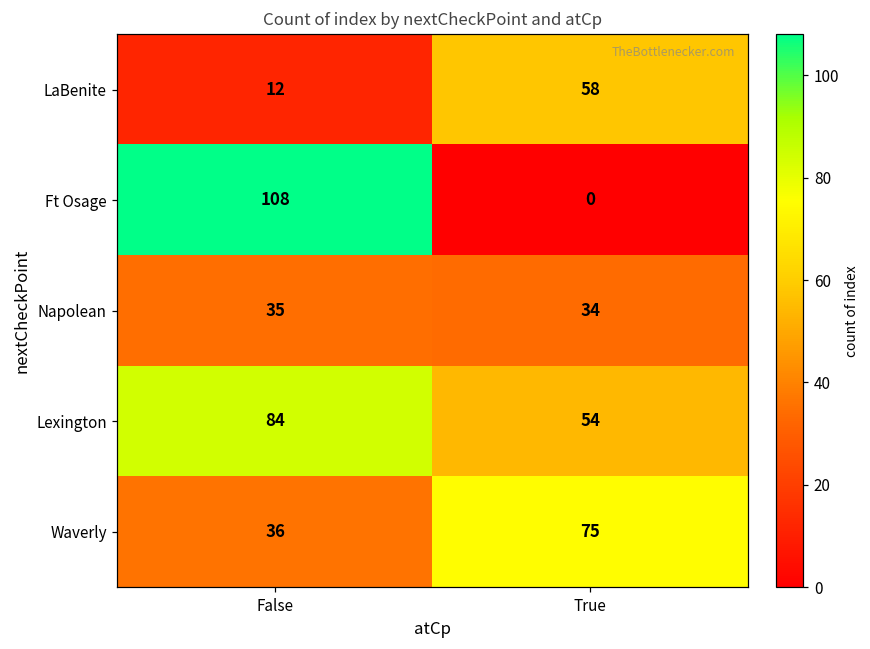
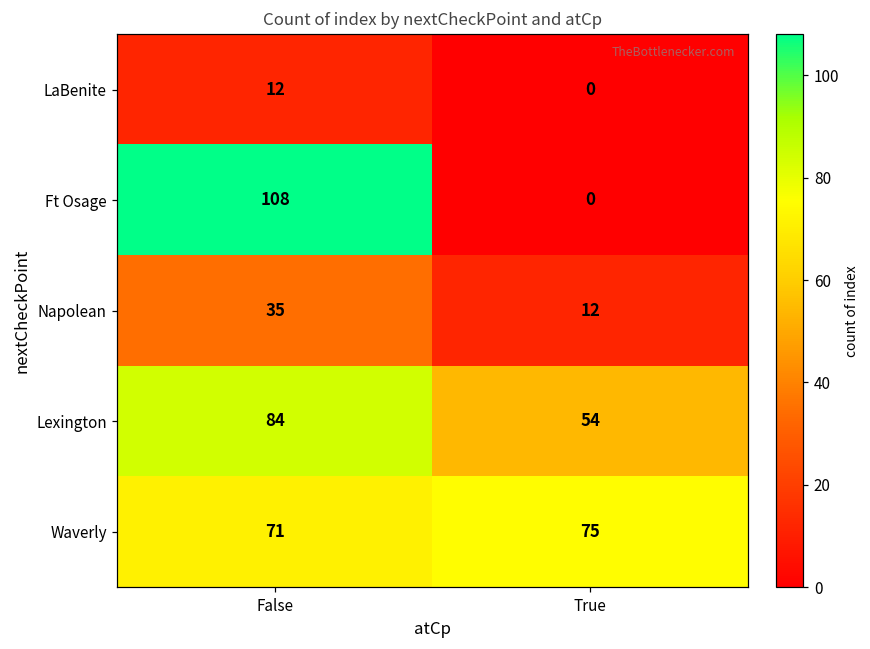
  {
    "LaBenite": {
      "False": 12,
-     "True": 58
+     "True": 0
    },
    "Ft Osage": {
      "False": 108,
      "True": 0
    },
    "Napolean": {
      "False": 35,
-     "True": 34
+     "True": 12
    },
    "Lexington": {
      "False": 84,
      "True": 54
    },
    "Waverly": {
-     "False": 36,
+     "False": 71,
      "True": 75
    }
  }
